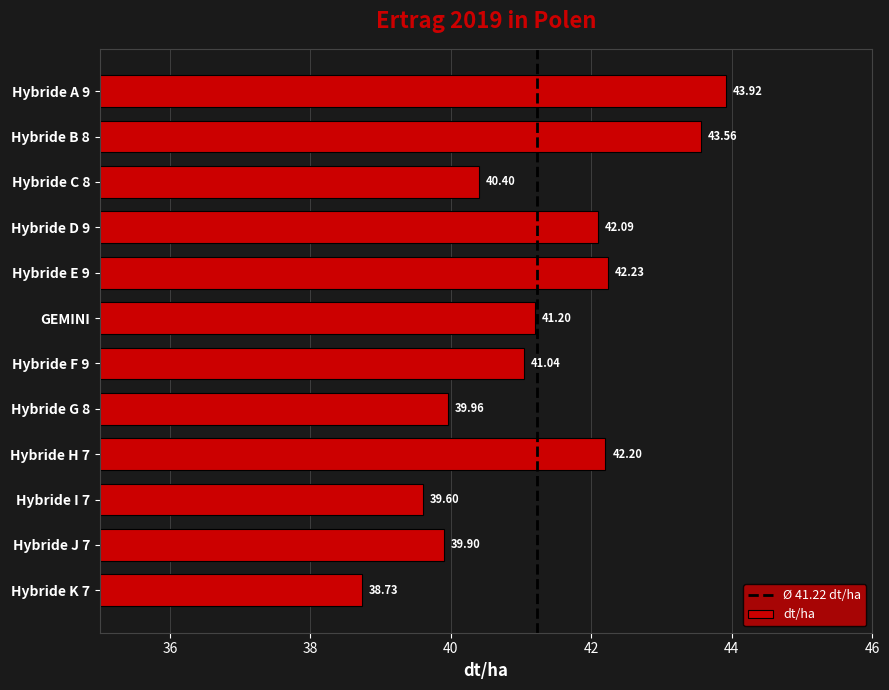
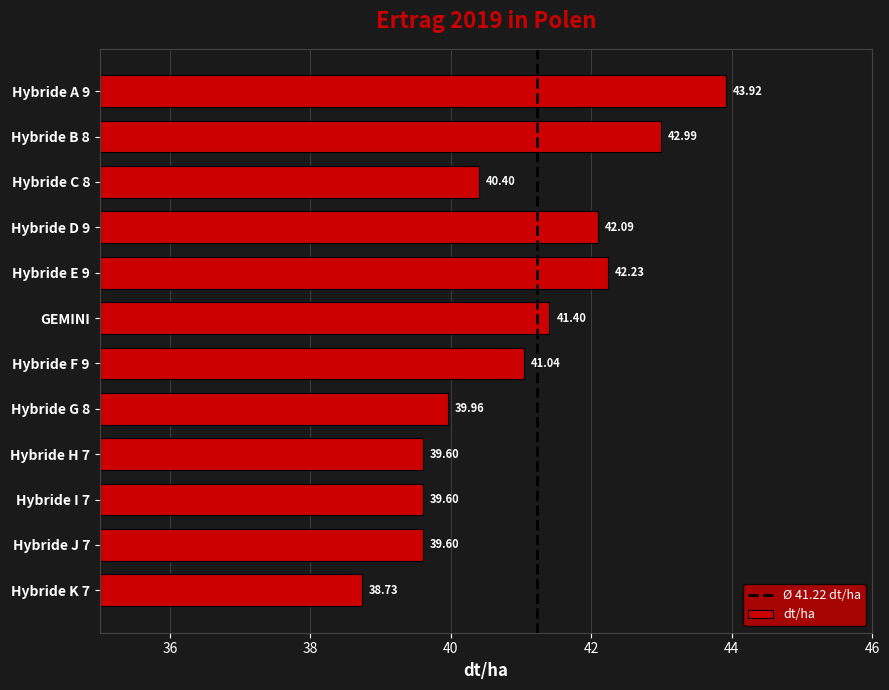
  {
    "Hybride A 9": 43.92,
-   "Hybride B 8": 43.56,
+   "Hybride B 8": 42.99,
    "Hybride C 8": 40.40,
    "Hybride D 9": 42.09,
    "Hybride E 9": 42.23,
-   "GEMINI": 41.20,
+   "GEMINI": 41.40,
    "Hybride F 9": 41.04,
    "Hybride G 8": 39.96,
-   "Hybride H 7": 42.20,
+   "Hybride H 7": 39.60,
    "Hybride I 7": 39.60,
-   "Hybride J 7": 39.90,
+   "Hybride J 7": 39.60,
    "Hybride K 7": 38.73
  }
